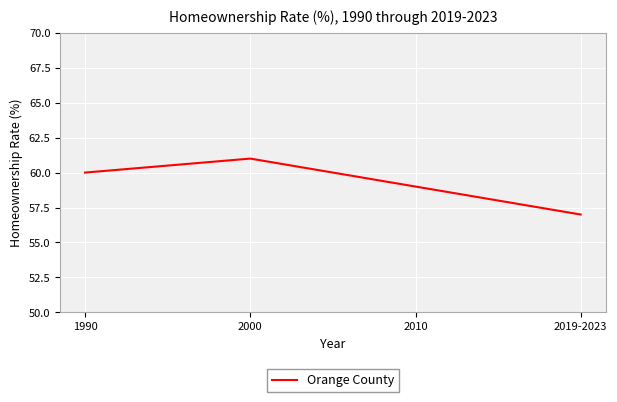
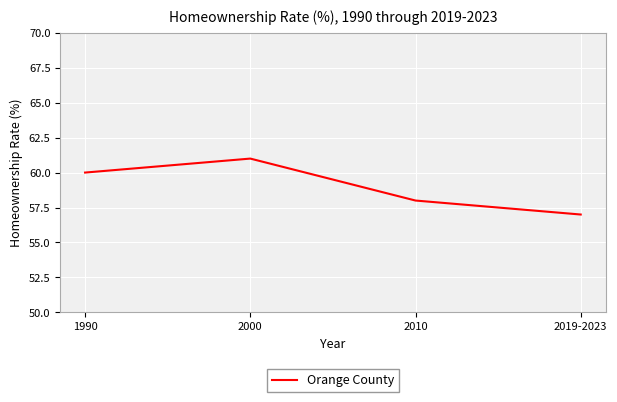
  {
    "1990": 60,
    "2000": 61,
-   "2010": 59,
+   "2010": 58,
    "2019-2023": 57
  }
